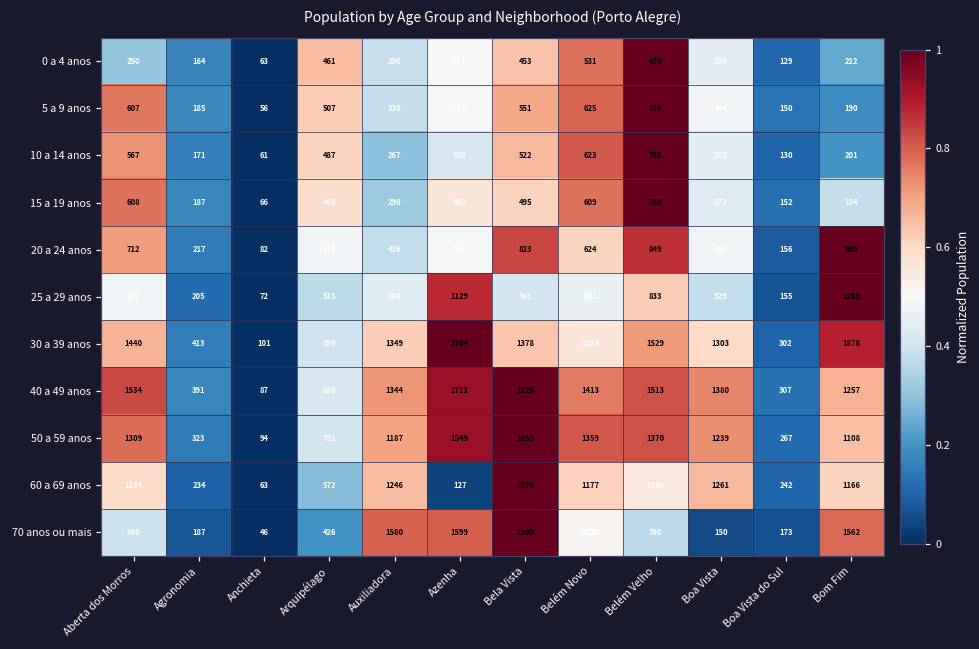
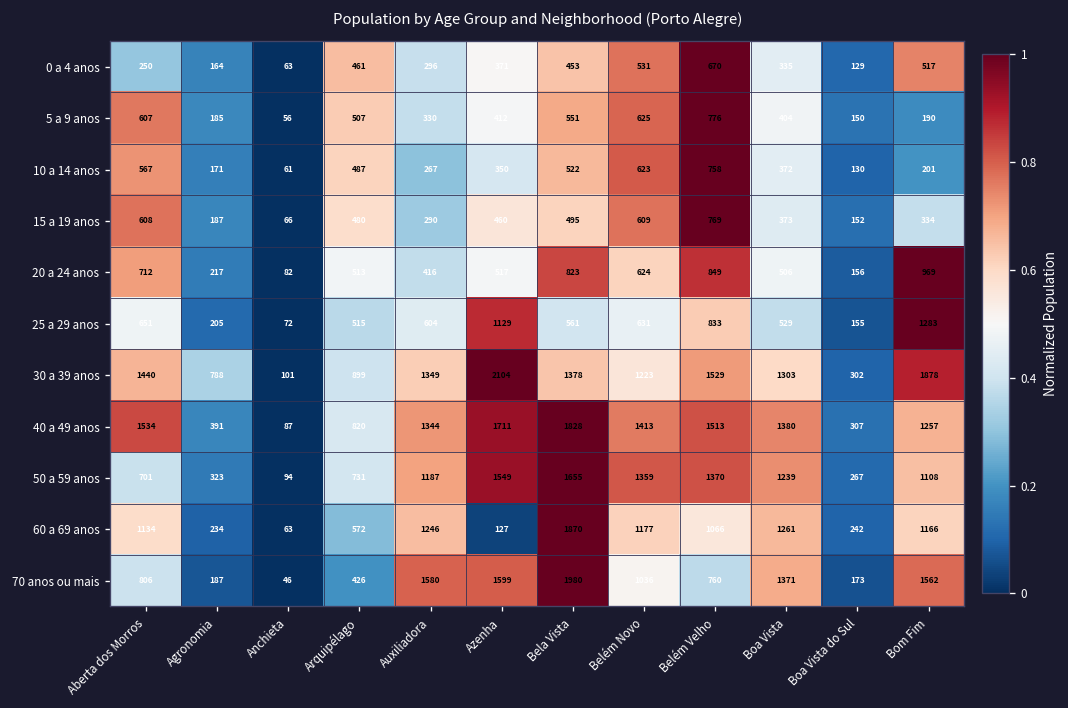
  {
    "0 a 4 anos": {
      "Aberta dos Morros": 250,
      "Agronomia": 164,
      "Anchieta": 63,
      "Arquipélago": 461,
      "Auxiliadora": 296,
      "Bela Vista": 453,
      "Belém Novo": 531,
      "Belém Velho": 670,
      "Boa Vista do Sul": 129,
-     "Bom Fim": 212
+     "Bom Fim": 517
    },
    "5 a 9 anos": {
      "Aberta dos Morros": 607,
      "Agronomia": 185,
      "Anchieta": 56,
      "Arquipélago": 507,
      "Auxiliadora": 330,
      "Bela Vista": 551,
      "Belém Novo": 625,
      "Belém Velho": 776,
      "Boa Vista do Sul": 150,
      "Bom Fim": 190
    },
    "10 a 14 anos": {
      "Aberta dos Morros": 567,
      "Agronomia": 171,
      "Anchieta": 61,
      "Arquipélago": 487,
      "Auxiliadora": 267,
      "Bela Vista": 522,
      "Belém Novo": 623,
      "Belém Velho": 758,
      "Boa Vista do Sul": 130,
      "Bom Fim": 201
    },
    "15 a 19 anos": {
      "Aberta dos Morros": 608,
      "Agronomia": 187,
      "Anchieta": 66,
      "Arquipélago": 480,
      "Auxiliadora": 290,
      "Bela Vista": 495,
      "Belém Novo": 609,
      "Belém Velho": 769,
      "Boa Vista do Sul": 152,
      "Bom Fim": 334
    },
    "20 a 24 anos": {
      "Aberta dos Morros": 712,
      "Agronomia": 217,
      "Anchieta": 82,
      "Auxiliadora": 416,
      "Bela Vista": 823,
      "Belém Novo": 624,
      "Belém Velho": 849,
      "Boa Vista do Sul": 156,
      "Bom Fim": 969
    },
    "25 a 29 anos": {
      "Agronomia": 205,
      "Anchieta": 72,
      "Arquipélago": 515,
      "Azenha": 1129,
      "Belém Velho": 833,
      "Boa Vista": 529,
      "Boa Vista do Sul": 155,
      "Bom Fim": 1283
    },
    "30 a 39 anos": {
      "Aberta dos Morros": 1440,
-     "Agronomia": 413,
+     "Agronomia": 788,
      "Anchieta": 101,
      "Arquipélago": 899,
      "Auxiliadora": 1349,
      "Azenha": 2104,
      "Bela Vista": 1378,
      "Belém Velho": 1529,
      "Boa Vista": 1303,
      "Boa Vista do Sul": 302,
      "Bom Fim": 1878
    },
    "40 a 49 anos": {
      "Aberta dos Morros": 1534,
      "Agronomia": 391,
      "Anchieta": 87,
      "Auxiliadora": 1344,
      "Azenha": 1711,
      "Bela Vista": 1828,
      "Belém Novo": 1413,
      "Belém Velho": 1513,
      "Boa Vista": 1380,
      "Boa Vista do Sul": 307,
      "Bom Fim": 1257
    },
    "50 a 59 anos": {
-     "Aberta dos Morros": 1309,
+     "Aberta dos Morros": 701,
      "Agronomia": 323,
      "Anchieta": 94,
      "Auxiliadora": 1187,
      "Azenha": 1549,
      "Bela Vista": 1655,
      "Belém Novo": 1359,
      "Belém Velho": 1370,
      "Boa Vista": 1239,
      "Boa Vista do Sul": 267,
      "Bom Fim": 1108
    },
    "60 a 69 anos": {
      "Aberta dos Morros": 1134,
      "Agronomia": 234,
      "Anchieta": 63,
      "Arquipélago": 572,
      "Auxiliadora": 1246,
      "Azenha": 127,
      "Bela Vista": 1870,
      "Belém Novo": 1177,
      "Boa Vista": 1261,
      "Boa Vista do Sul": 242,
      "Bom Fim": 1166
    },
    "70 anos ou mais": {
      "Aberta dos Morros": 806,
      "Agronomia": 187,
      "Anchieta": 46,
      "Arquipélago": 426,
      "Auxiliadora": 1580,
      "Azenha": 1599,
      "Bela Vista": 1980,
      "Belém Velho": 760,
-     "Boa Vista": 150,
+     "Boa Vista": 1371,
      "Boa Vista do Sul": 173,
      "Bom Fim": 1562
    }
  }
